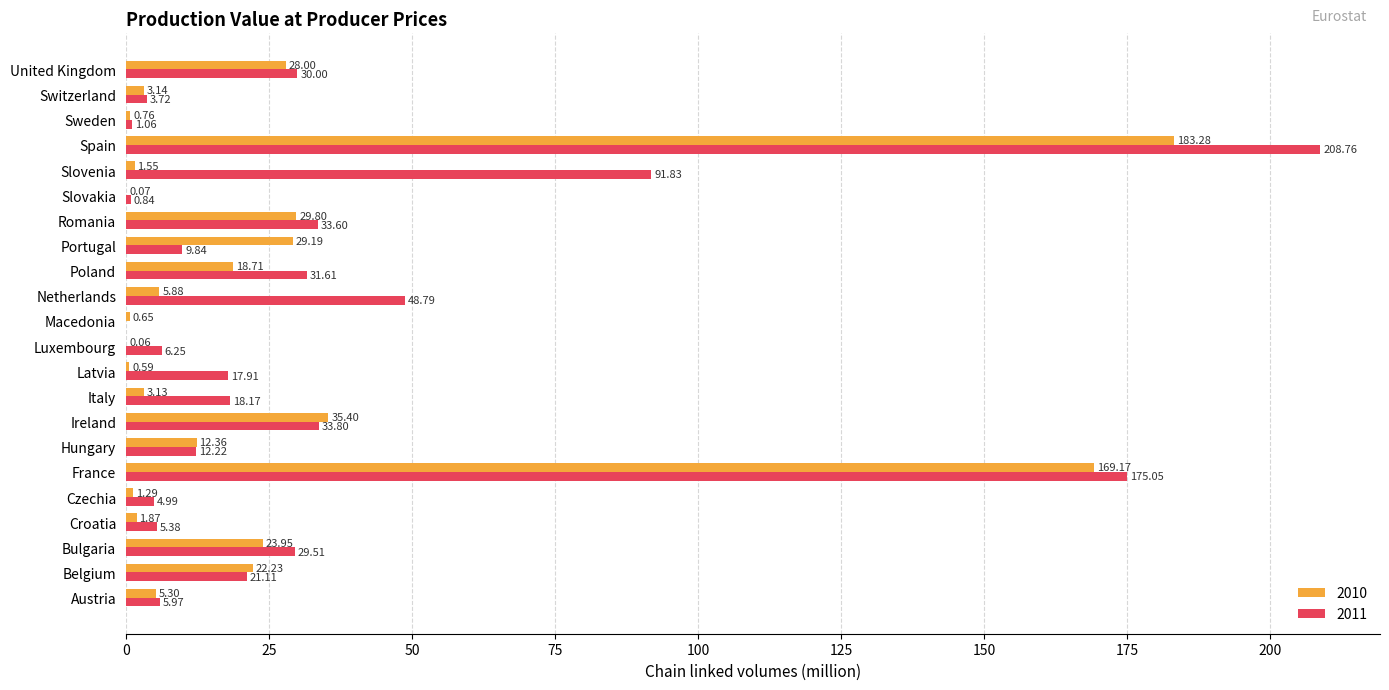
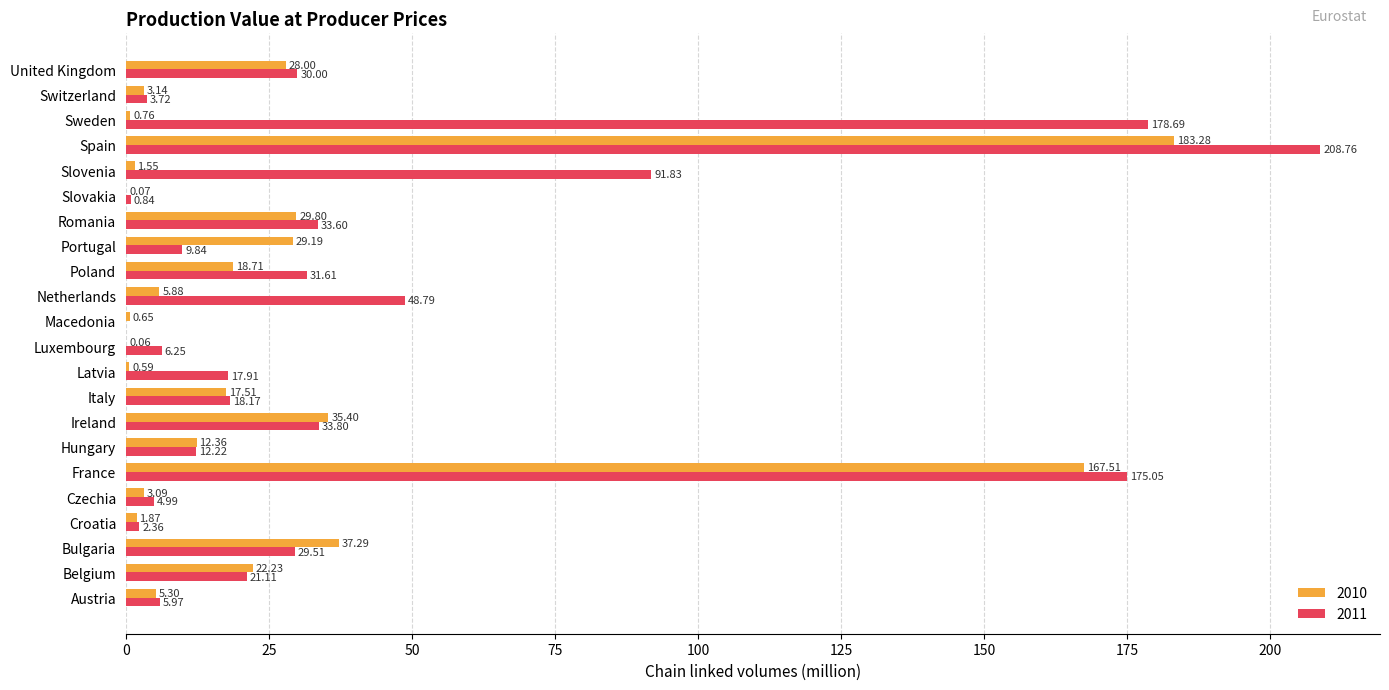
  {
    "2010": {
      "United Kingdom": 28.00,
      "Switzerland": 3.14,
      "Sweden": 0.76,
      "Spain": 183.28,
      "Slovenia": 1.55,
      "Slovakia": 0.07,
      "Romania": 29.80,
      "Portugal": 29.19,
      "Poland": 18.71,
      "Netherlands": 5.88,
      "Macedonia": 0.65,
      "Luxembourg": 0.06,
      "Latvia": 0.59,
-     "Italy": 3.13,
+     "Italy": 17.51,
      "Ireland": 35.40,
      "Hungary": 12.36,
-     "France": 169.17,
-     "Czechia": 1.29,
+     "France": 167.51,
+     "Czechia": 3.09,
      "Croatia": 1.87,
-     "Bulgaria": 23.95,
+     "Bulgaria": 37.29,
      "Belgium": 22.23,
      "Austria": 5.30
    },
    "2011": {
      "United Kingdom": 30.00,
      "Switzerland": 3.72,
-     "Sweden": 1.06,
+     "Sweden": 178.69,
      "Spain": 208.76,
      "Slovenia": 91.83,
      "Slovakia": 0.84,
      "Romania": 33.60,
      "Portugal": 9.84,
      "Poland": 31.61,
      "Netherlands": 48.79,
      "Luxembourg": 6.25,
      "Latvia": 17.91,
      "Italy": 18.17,
      "Ireland": 33.80,
      "Hungary": 12.22,
      "France": 175.05,
      "Czechia": 4.99,
-     "Croatia": 5.38,
+     "Croatia": 2.36,
      "Bulgaria": 29.51,
      "Belgium": 21.11,
      "Austria": 5.97
    }
  }
